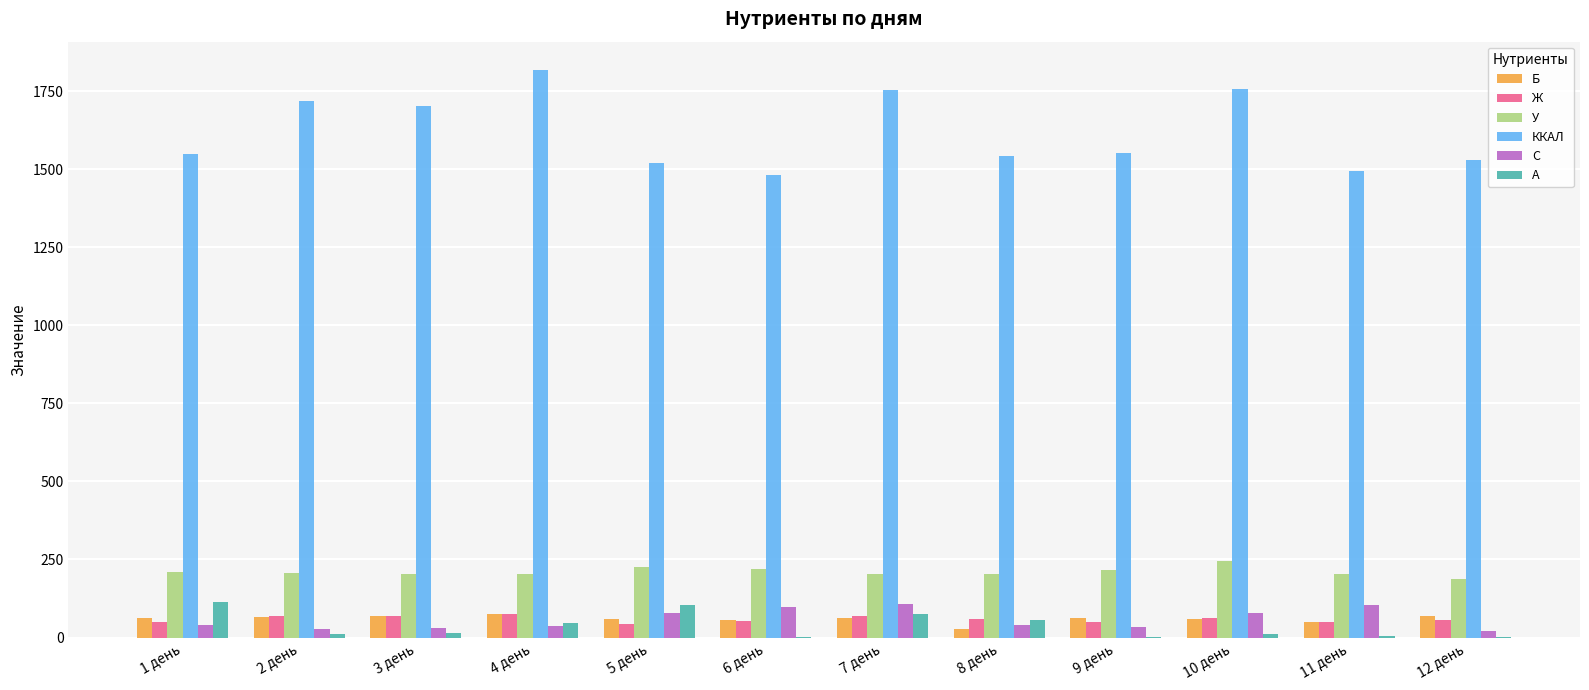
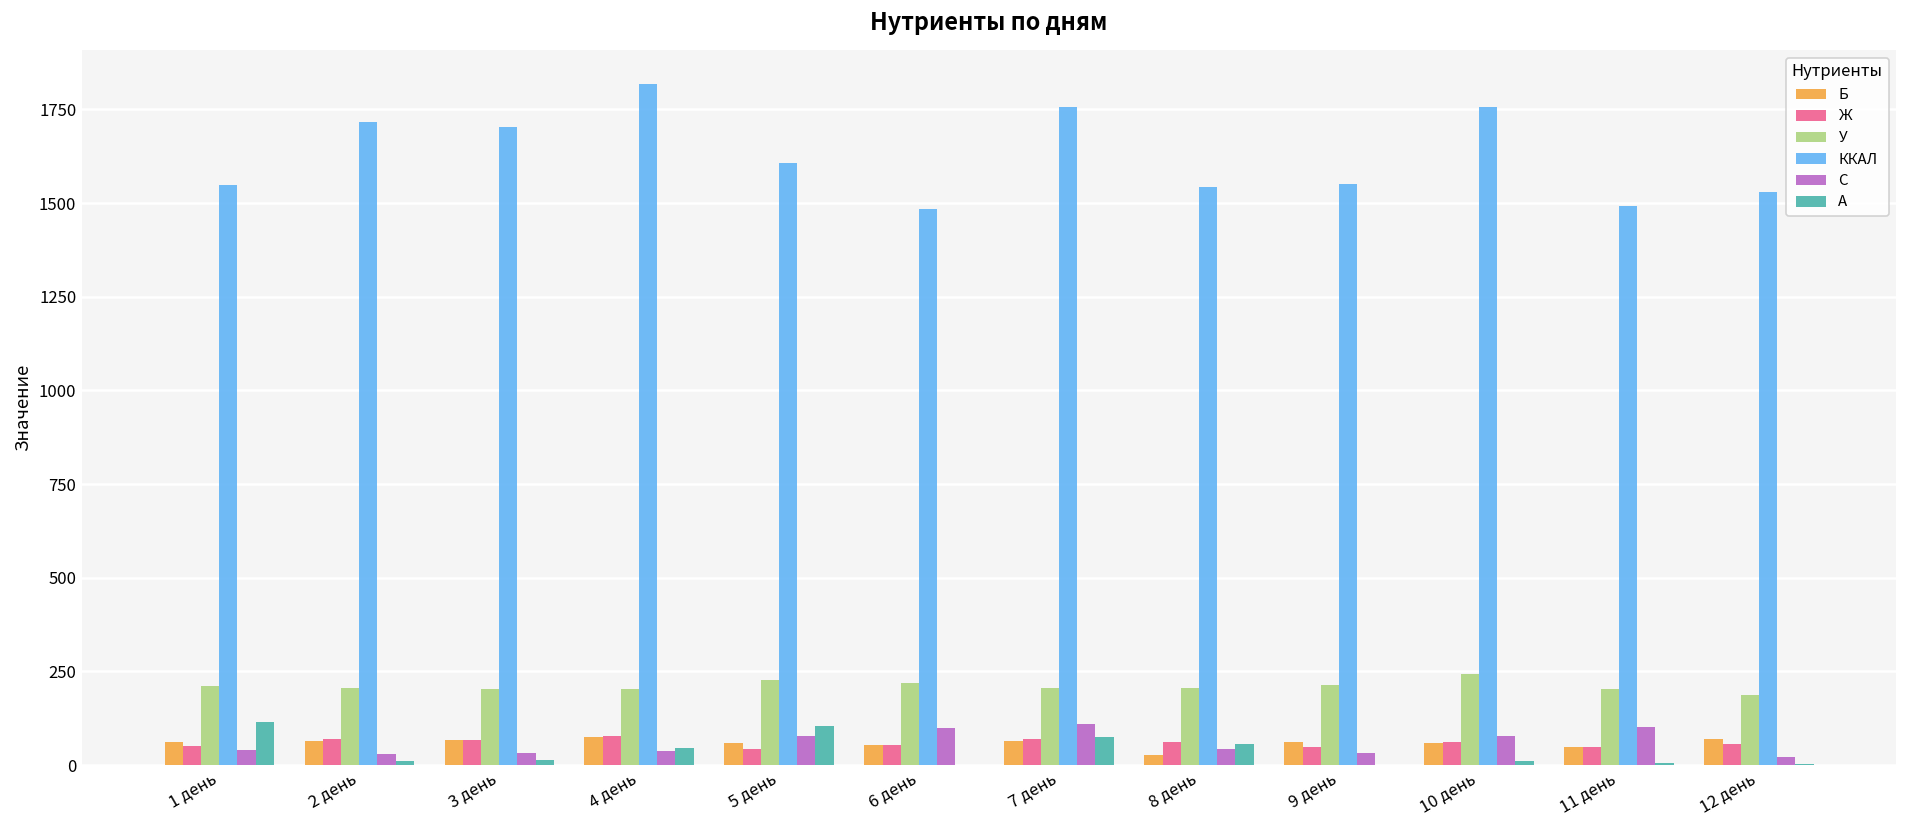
  {
    "Б": {
      "1 день": 60,
      "2 день": 60,
      "3 день": 70,
      "4 день": 70,
      "5 день": 60,
      "6 день": 50,
      "7 день": 60,
      "8 день": 30,
      "9 день": 60,
      "10 день": 60,
      "11 день": 50,
      "12 день": 70
    },
    "Ж": {
      "1 день": 50,
      "2 день": 70,
      "3 день": 70,
      "4 день": 80,
      "5 день": 40,
      "6 день": 50,
      "7 день": 70,
      "8 день": 60,
      "9 день": 50,
      "10 день": 60,
      "11 день": 50,
      "12 день": 60
    },
    "У": {
      "1 день": 210,
      "2 день": 210,
      "3 день": 200,
      "4 день": 200,
      "5 день": 230,
      "6 день": 220,
      "7 день": 200,
      "8 день": 200,
      "9 день": 210,
      "10 день": 240,
      "11 день": 200,
      "12 день": 190
    },
    "ККАЛ": {
      "1 день": 1550,
      "2 день": 1720,
      "3 день": 1700,
      "4 день": 1820,
-     "5 день": 1520,
+     "5 день": 1610,
      "6 день": 1480,
      "7 день": 1760,
      "8 день": 1540,
      "9 день": 1550,
      "10 день": 1760,
      "11 день": 1490,
      "12 день": 1530
    },
    "С": {
      "1 день": 40,
      "2 день": 30,
      "3 день": 30,
      "4 день": 40,
      "5 день": 80,
      "6 день": 100,
      "7 день": 110,
      "8 день": 40,
      "9 день": 30,
      "10 день": 80,
      "11 день": 100,
      "12 день": 20
    },
    "А": {
      "1 день": 110,
      "2 день": 10,
      "3 день": 10,
      "4 день": 50,
      "5 день": 100,
      "7 день": 70,
      "8 день": 60,
      "10 день": 10
    }
  }
